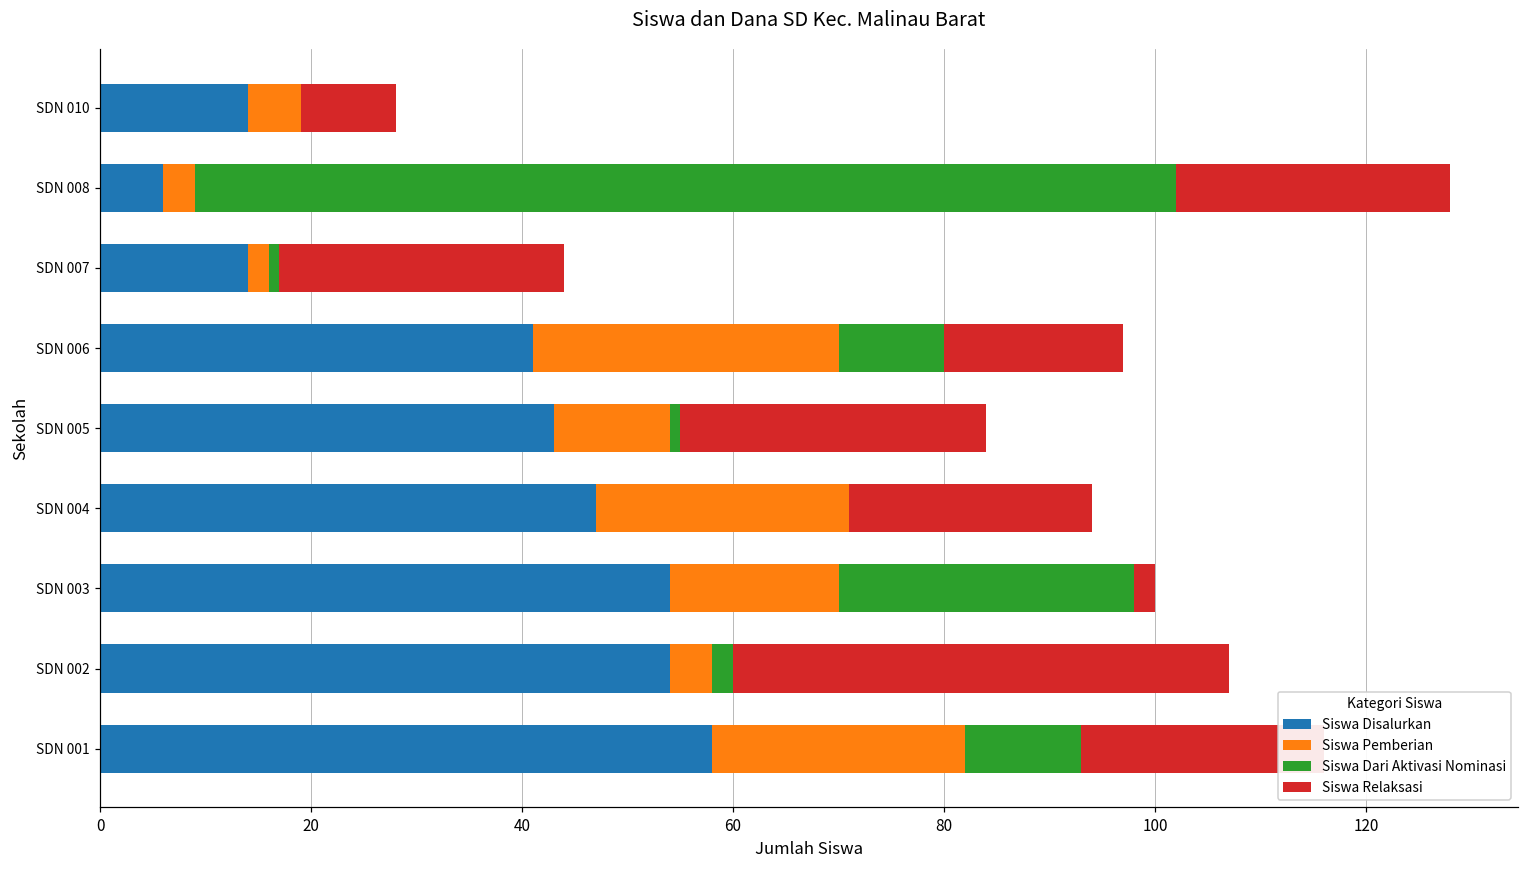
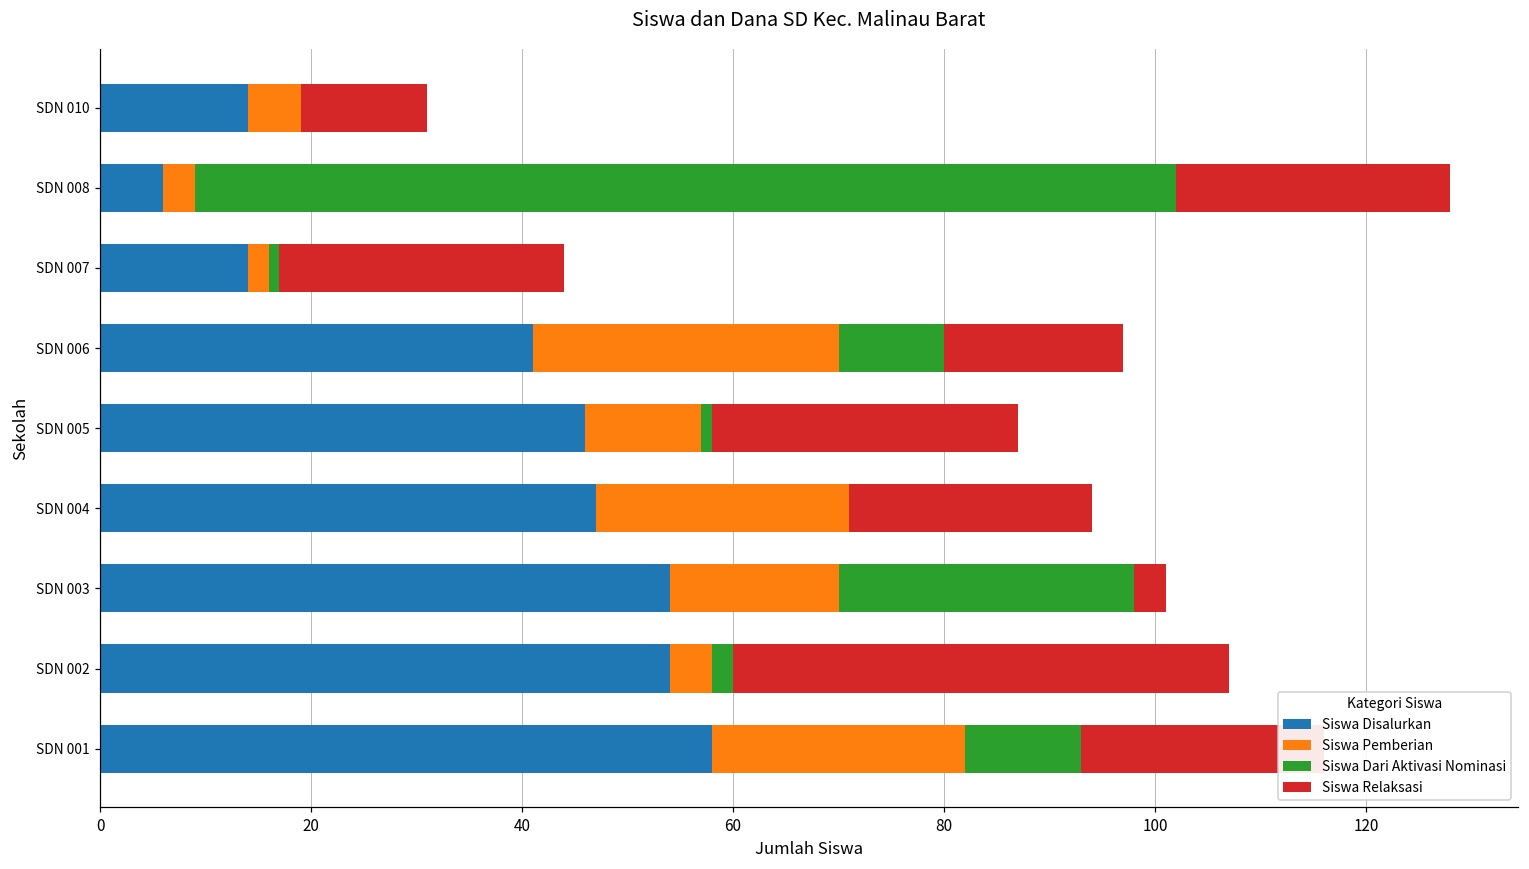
  {
    "Siswa Disalurkan": {
      "SDN 010": 14,
      "SDN 008": 6,
      "SDN 007": 14,
      "SDN 006": 41,
-     "SDN 005": 43,
+     "SDN 005": 46,
      "SDN 004": 47,
      "SDN 003": 54,
      "SDN 002": 54,
      "SDN 001": 58
    },
    "Siswa Pemberian": {
      "SDN 010": 5,
      "SDN 008": 3,
      "SDN 007": 2,
      "SDN 006": 29,
      "SDN 005": 11,
      "SDN 004": 24,
      "SDN 003": 16,
      "SDN 002": 4,
      "SDN 001": 24
    },
    "Siswa Dari Aktivasi Nominasi": {
      "SDN 010": 0,
      "SDN 008": 93,
      "SDN 007": 1,
      "SDN 006": 10,
      "SDN 005": 1,
      "SDN 004": 0,
      "SDN 003": 28,
      "SDN 002": 2,
      "SDN 001": 11
    },
    "Siswa Relaksasi": {
-     "SDN 010": 9,
+     "SDN 010": 12,
      "SDN 008": 26,
      "SDN 007": 27,
      "SDN 006": 17,
      "SDN 005": 29,
      "SDN 004": 23,
-     "SDN 003": 2,
+     "SDN 003": 3,
      "SDN 002": 47
    }
  }
